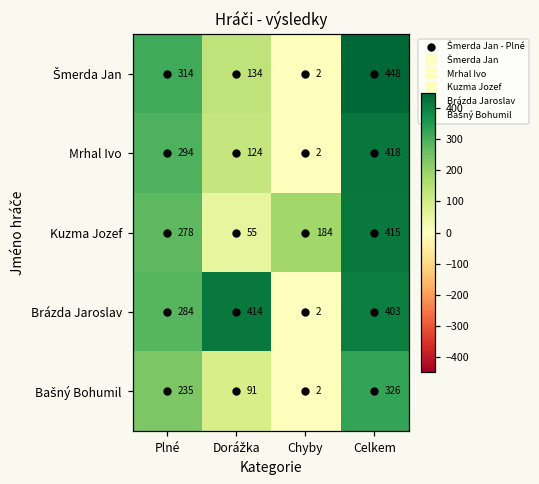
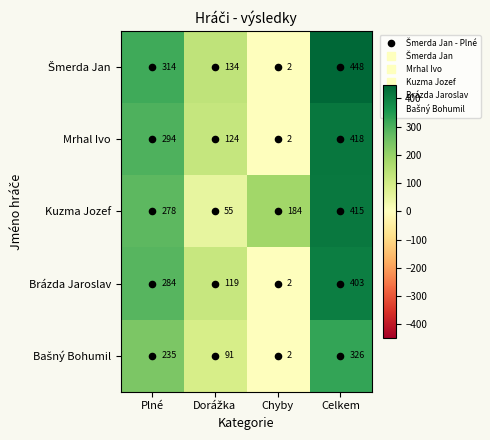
  {
    "Šmerda Jan": {
      "Plné": 314,
      "Dorážka": 134,
      "Chyby": 2,
      "Celkem": 448
    },
    "Mrhal Ivo": {
      "Plné": 294,
      "Dorážka": 124,
      "Chyby": 2,
      "Celkem": 418
    },
    "Kuzma Jozef": {
      "Plné": 278,
      "Dorážka": 55,
      "Chyby": 184,
      "Celkem": 415
    },
    "Brázda Jaroslav": {
      "Plné": 284,
-     "Dorážka": 414,
+     "Dorážka": 119,
      "Chyby": 2,
      "Celkem": 403
    },
    "Bašný Bohumil": {
      "Plné": 235,
      "Dorážka": 91,
      "Chyby": 2,
      "Celkem": 326
    }
  }
